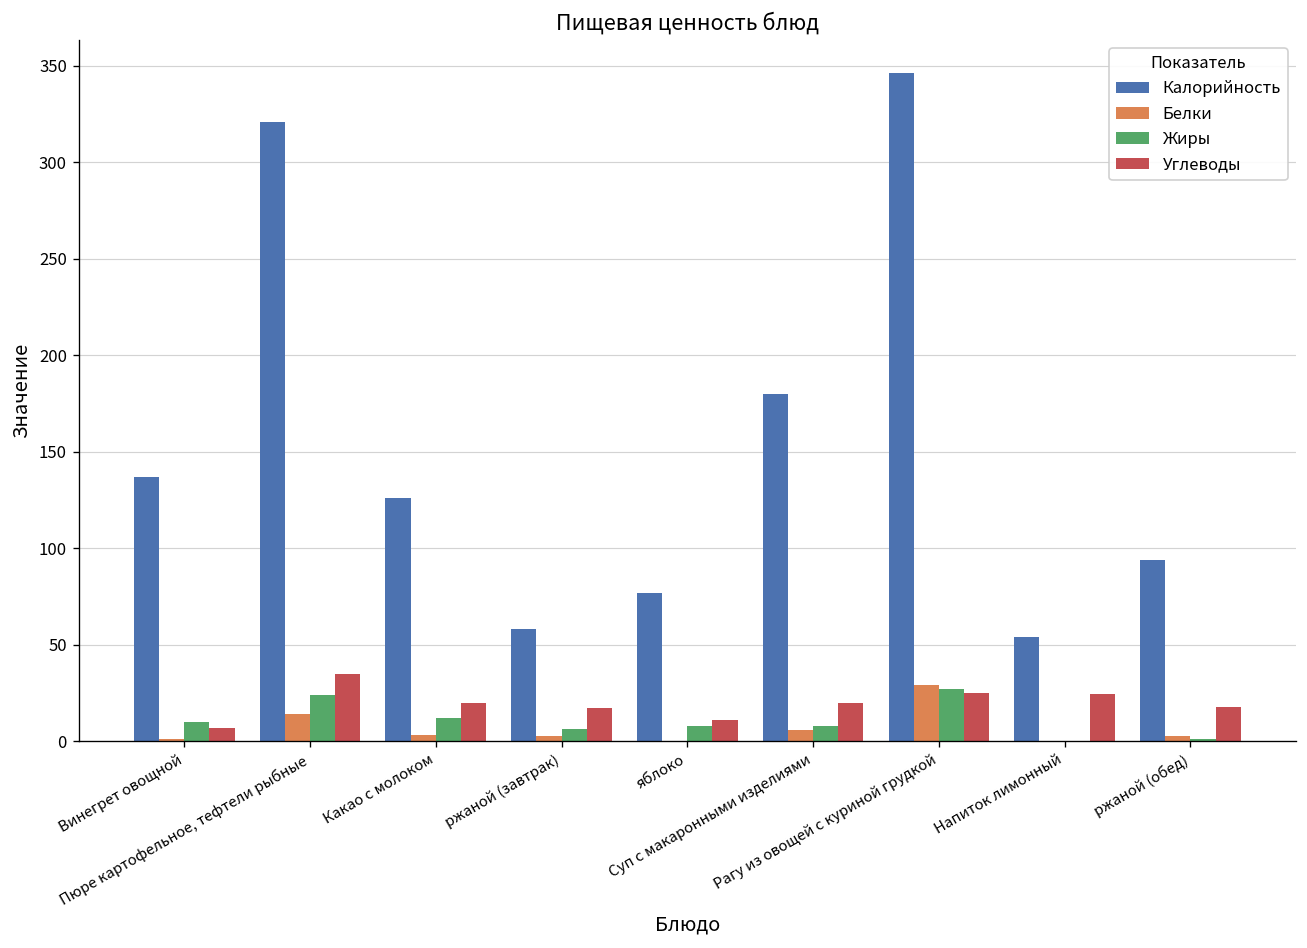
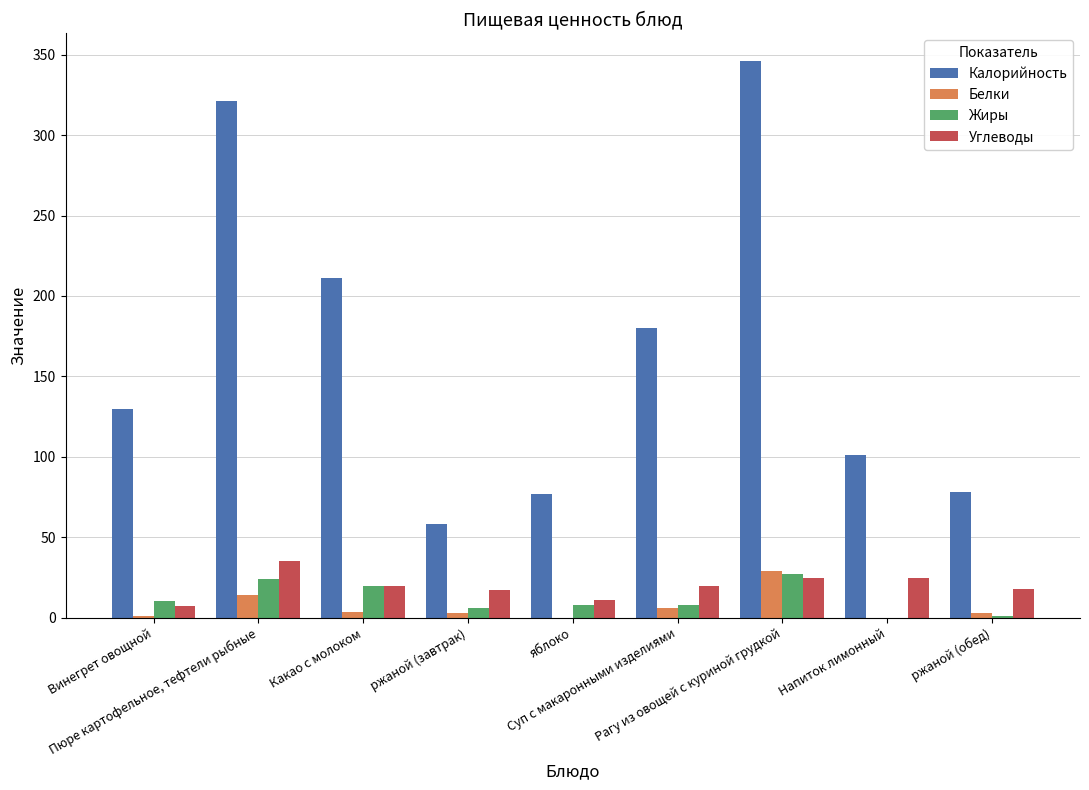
  {
    "Калорийность": {
-     "Винегрет овощной": 137,
+     "Винегрет овощной": 130,
      "Пюре картофельное, тефтели рыбные": 321,
-     "Какао с молоком": 126,
+     "Какао с молоком": 211,
      "ржаной (завтрак)": 58,
      "яблоко": 77,
      "Суп с макаронными изделиями": 180,
      "Рагу из овощей с куриной грудкой": 346,
-     "Напиток лимонный": 54,
-     "ржаной (обед)": 94
+     "Напиток лимонный": 101,
+     "ржаной (обед)": 78
    },
    "Жиры": {
      "Винегрет овощной": 10,
      "Пюре картофельное, тефтели рыбные": 24,
-     "Какао с молоком": 12,
+     "Какао с молоком": 20,
      "ржаной (завтрак)": 6,
      "яблоко": 8,
      "Суп с макаронными изделиями": 8,
      "Рагу из овощей с куриной грудкой": 27
    }
  }
